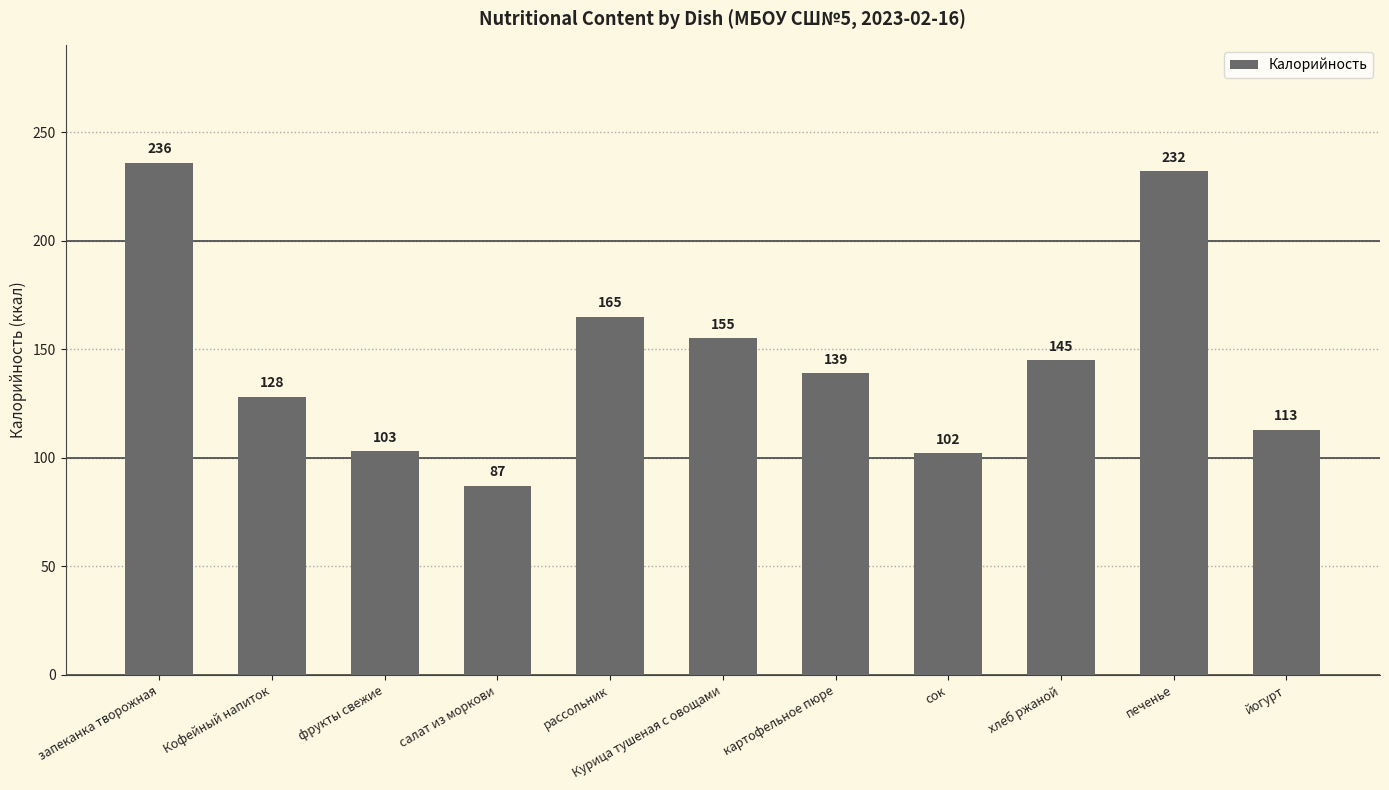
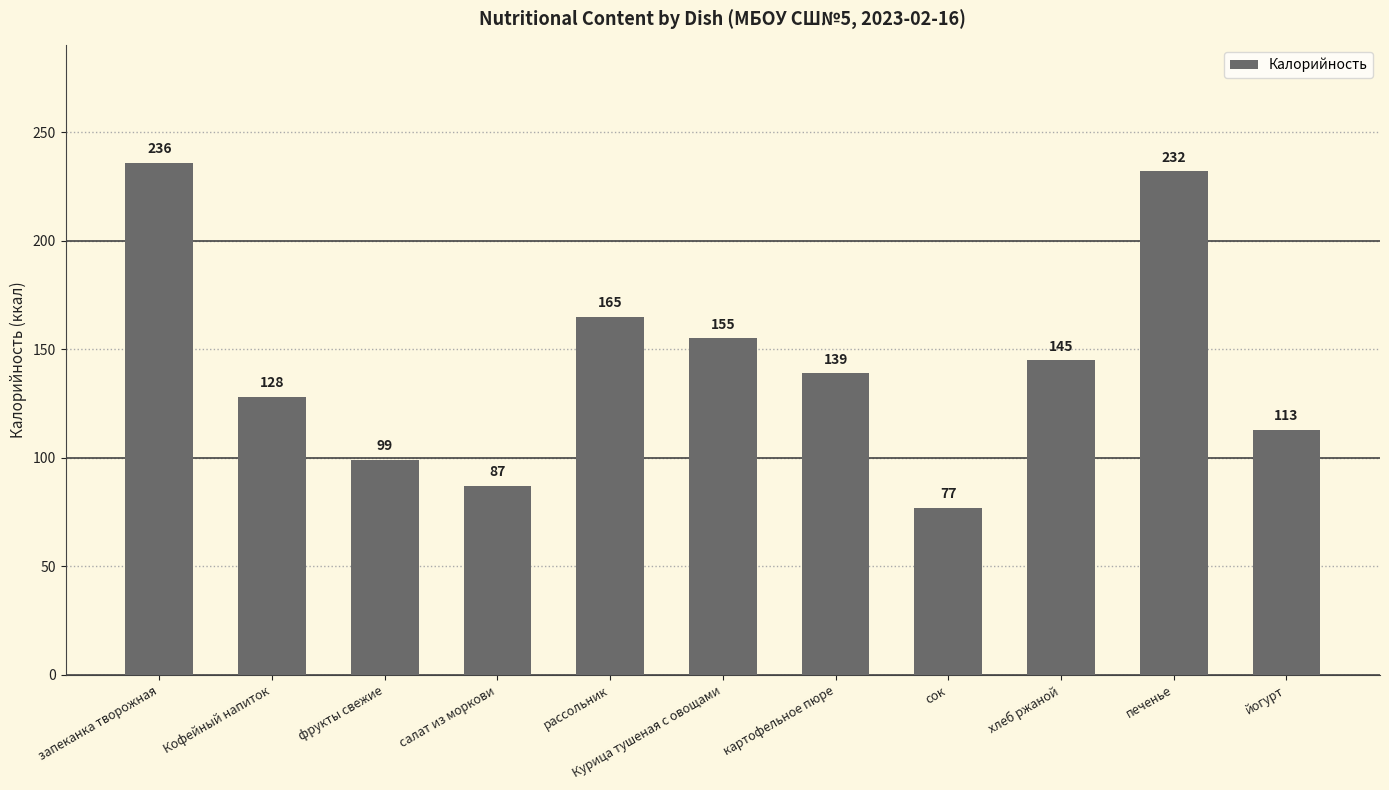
  {
    "запеканка творожная": 236,
    "Кофейный напиток": 128,
-   "фрукты свежие": 103,
+   "фрукты свежие": 99,
    "салат из моркови": 87,
    "рассольник": 165,
    "Курица тушеная с овощами": 155,
    "картофельное пюре": 139,
-   "сок": 102,
+   "сок": 77,
    "хлеб ржаной": 145,
    "печенье": 232,
    "йогурт": 113
  }
